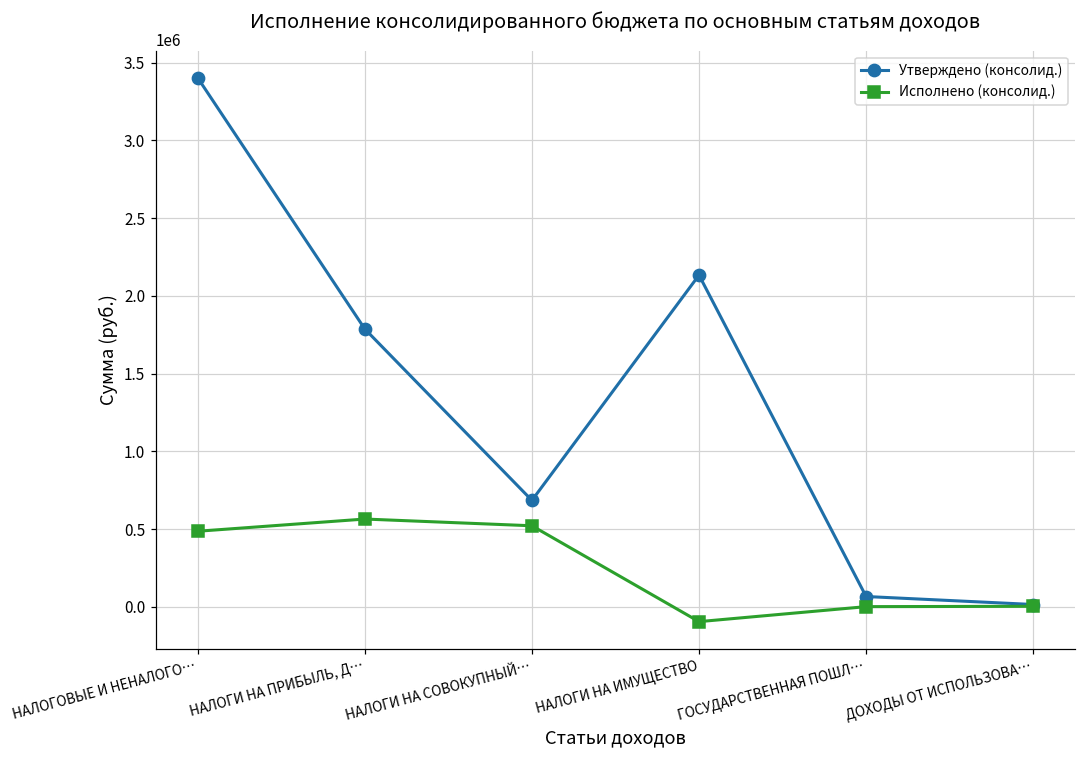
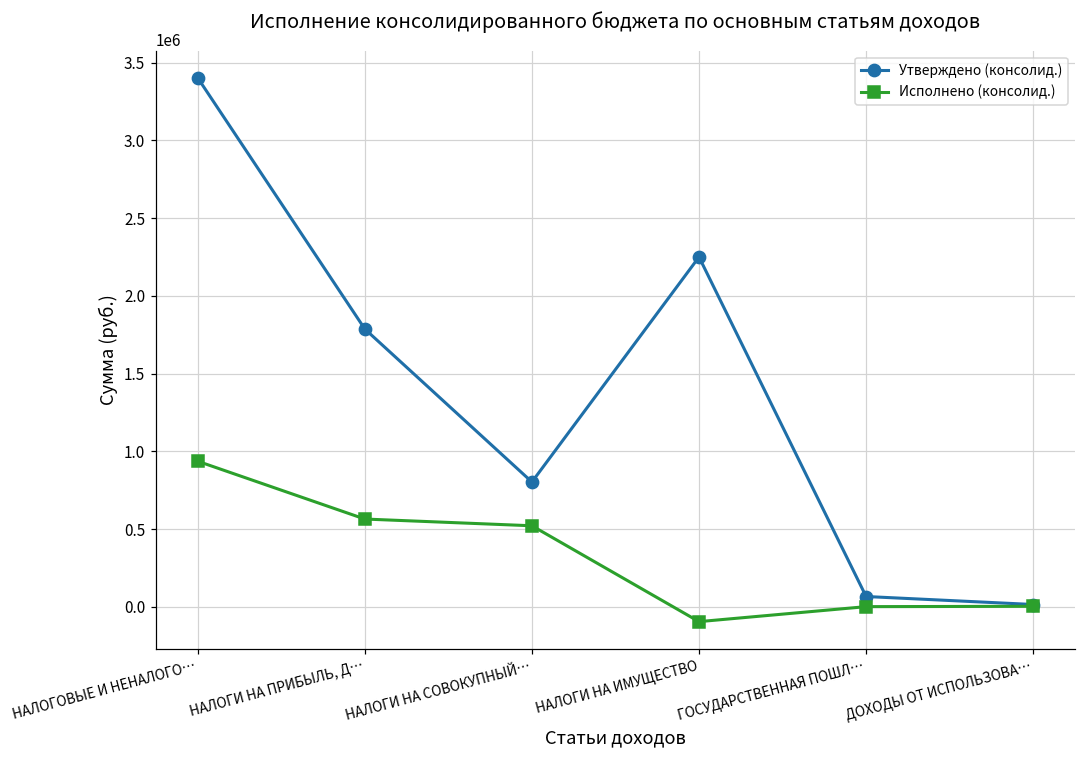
  {
    "Утверждено (консолид.)": {
      "НАЛОГОВЫЕ И НЕНАЛОГО…": 3400000,
      "НАЛОГИ НА ПРИБЫЛЬ, Д…": 1790000,
-     "НАЛОГИ НА СОВОКУПНЫЙ…": 690000,
-     "НАЛОГИ НА ИМУЩЕСТВО": 2130000,
+     "НАЛОГИ НА СОВОКУПНЫЙ…": 800000,
+     "НАЛОГИ НА ИМУЩЕСТВО": 2250000,
      "ГОСУДАРСТВЕННАЯ ПОШЛ…": 70000
    },
    "Исполнено (консолид.)": {
-     "НАЛОГОВЫЕ И НЕНАЛОГО…": 490000,
+     "НАЛОГОВЫЕ И НЕНАЛОГО…": 940000,
      "НАЛОГИ НА ПРИБЫЛЬ, Д…": 570000,
      "НАЛОГИ НА СОВОКУПНЫЙ…": 520000,
      "НАЛОГИ НА ИМУЩЕСТВО": -90000,
      "ГОСУДАРСТВЕННАЯ ПОШЛ…": 0
    }
  }
